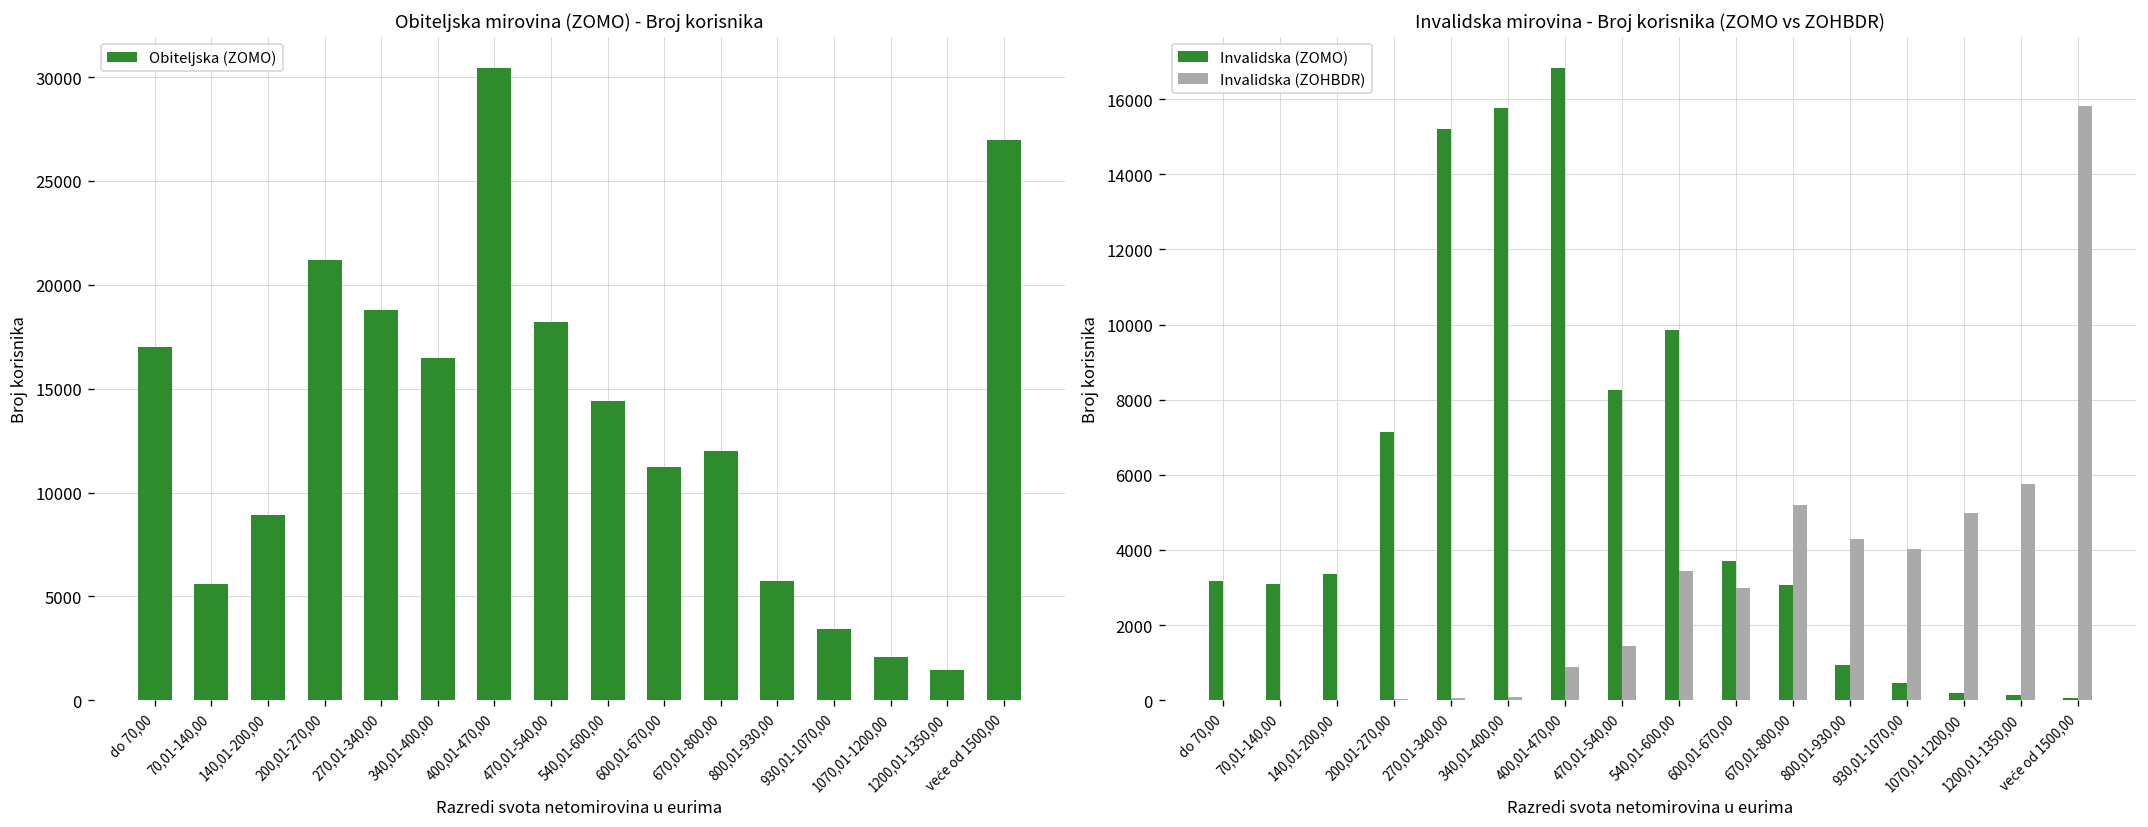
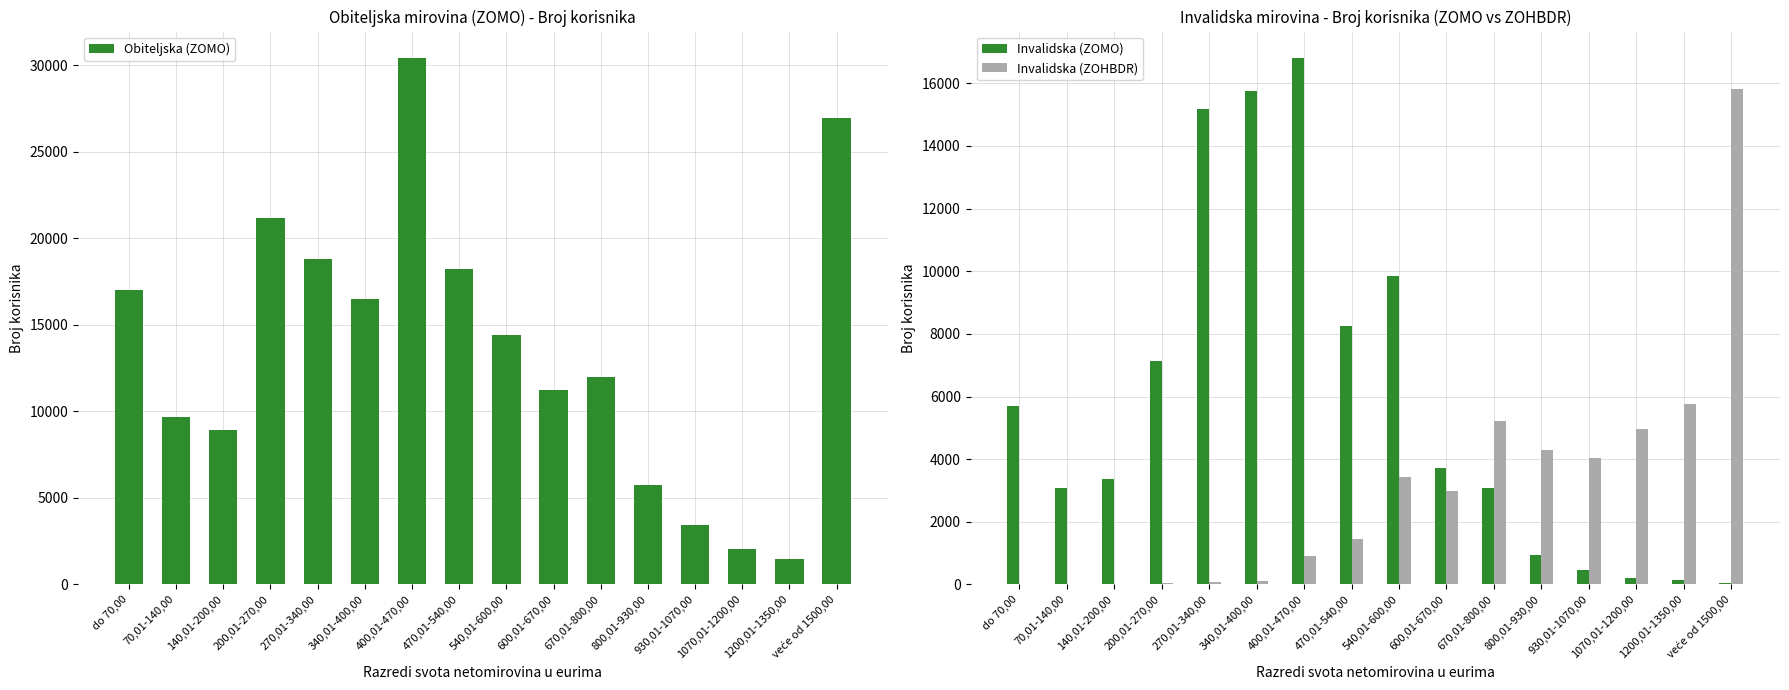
  {
    "Obiteljska mirovina (ZOMO) - Broj korisnika": {
      "do 70,00": 17000,
-     "70,01-140,00": 5600,
+     "70,01-140,00": 9700,
      "140,01-200,00": 8900,
      "200,01-270,00": 21200,
      "270,01-340,00": 18800,
      "340,01-400,00": 16500,
      "400,01-470,00": 30400,
      "470,01-540,00": 18200,
      "540,01-600,00": 14400,
      "600,01-670,00": 11200,
      "670,01-800,00": 12000,
      "800,01-930,00": 5700,
      "930,01-1070,00": 3400,
      "1070,01-1200,00": 2100,
      "1200,01-1350,00": 1500,
      "veće od 1500,00": 27000
    },
    "Invalidska mirovina - Broj korisnika (ZOMO vs ZOHBDR)": {
      "Invalidska (ZOMO)": {
-       "do 70,00": 3200,
+       "do 70,00": 5700,
        "70,01-140,00": 3100,
        "140,01-200,00": 3400,
        "200,01-270,00": 7100,
        "270,01-340,00": 15200,
        "340,01-400,00": 15800,
        "400,01-470,00": 16800,
        "470,01-540,00": 8300,
        "540,01-600,00": 9800,
        "600,01-670,00": 3700,
        "670,01-800,00": 3100,
        "800,01-930,00": 1000,
        "930,01-1070,00": 500,
        "1070,01-1200,00": 200,
        "1200,01-1350,00": 100
      },
      "Invalidska (ZOHBDR)": {
        "do 70,00": 0,
        "340,01-400,00": 100,
        "400,01-470,00": 900,
        "470,01-540,00": 1400,
        "540,01-600,00": 3400,
        "600,01-670,00": 3000,
        "670,01-800,00": 5200,
        "800,01-930,00": 4300,
        "930,01-1070,00": 4000,
        "1070,01-1200,00": 5000,
        "1200,01-1350,00": 5800,
        "veće od 1500,00": 15800
      }
    }
  }
